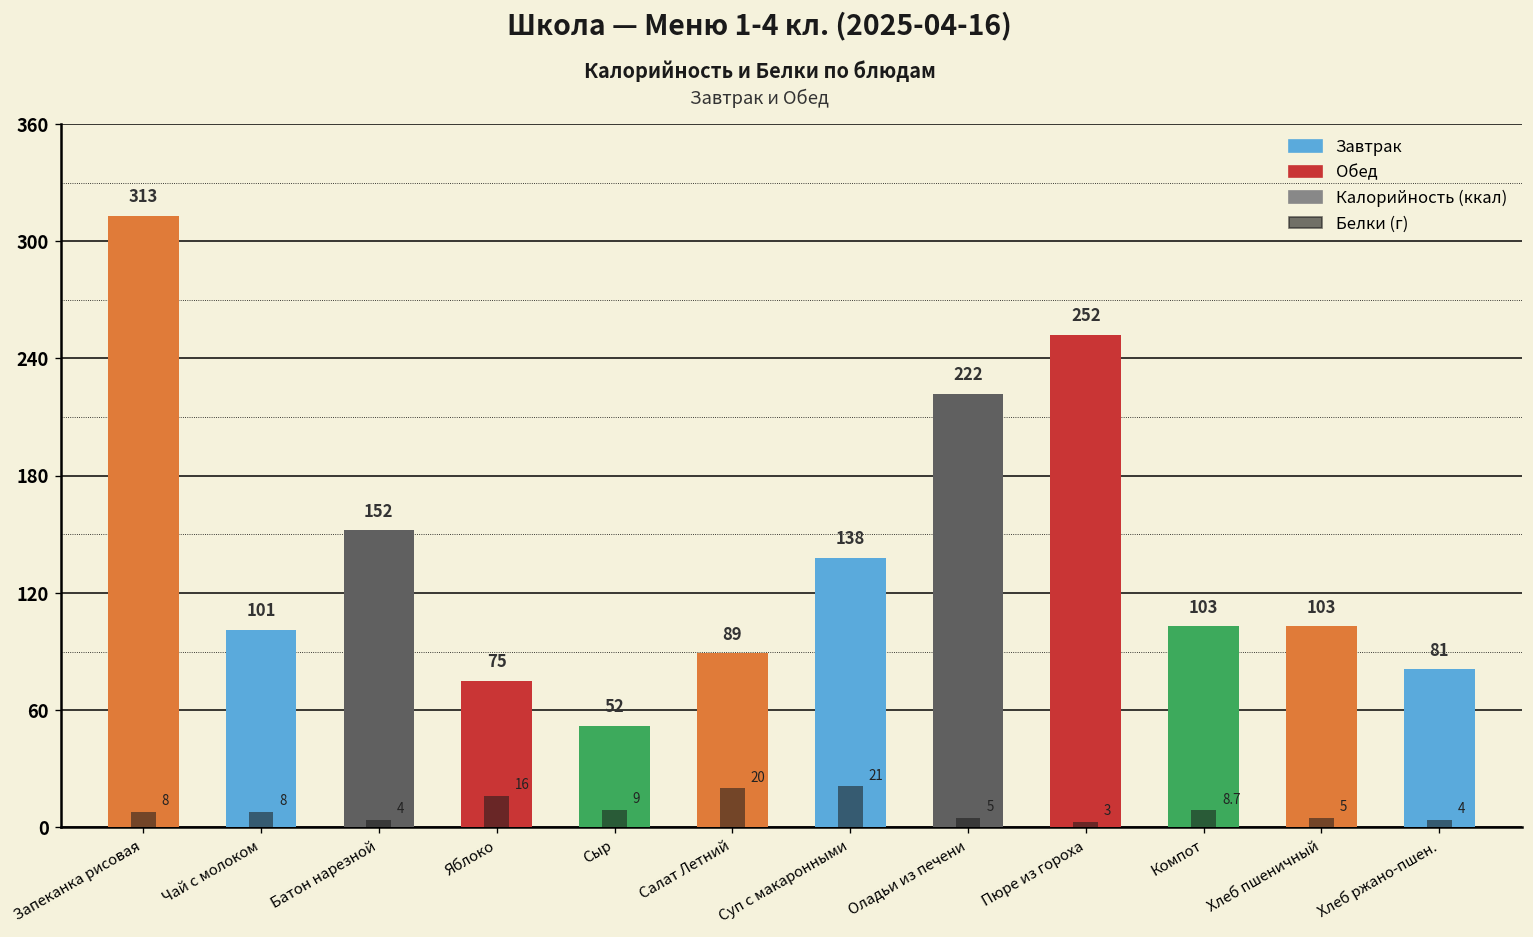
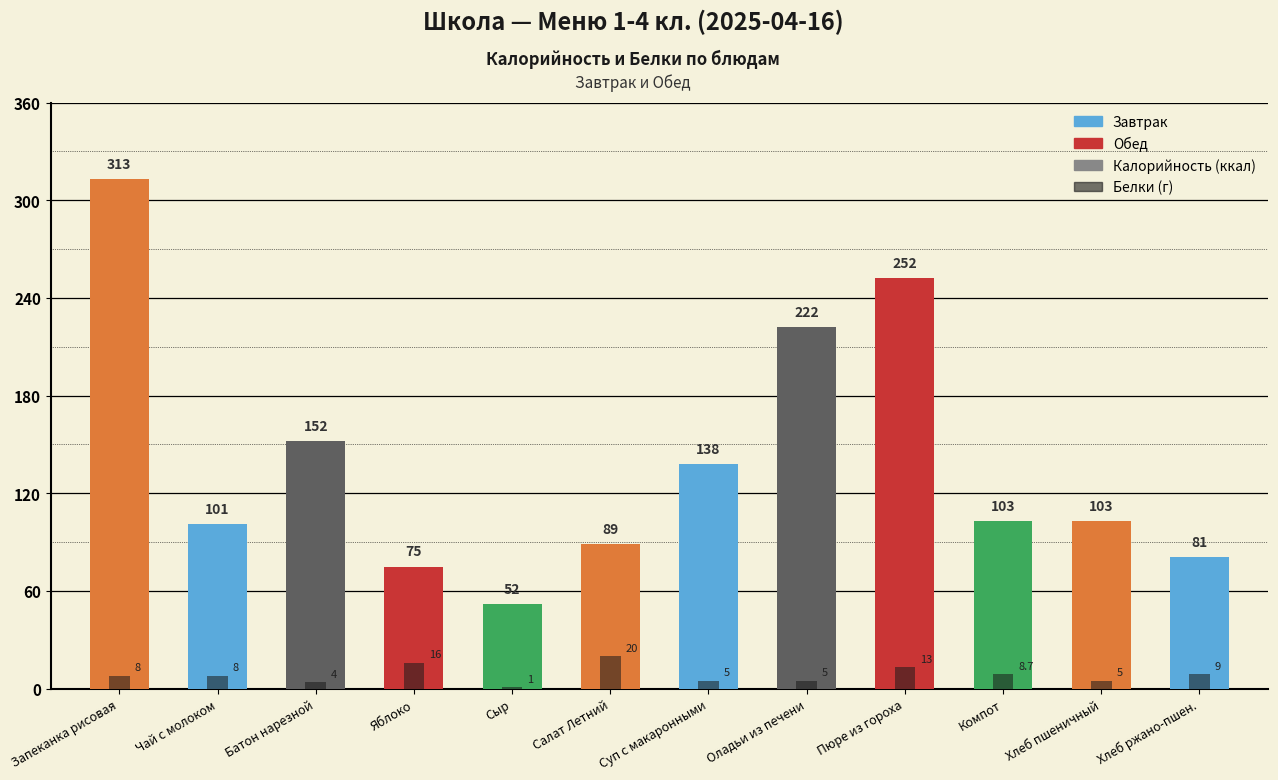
  {
    "Белки (г)": {
-     "Сыр": 9,
-     "Суп с макаронными": 21,
-     "Пюре из гороха": 3,
-     "Хлеб ржано-пшен.": 4
+     "Сыр": 1,
+     "Суп с макаронными": 5,
+     "Пюре из гороха": 13,
+     "Хлеб ржано-пшен.": 9
    }
  }
